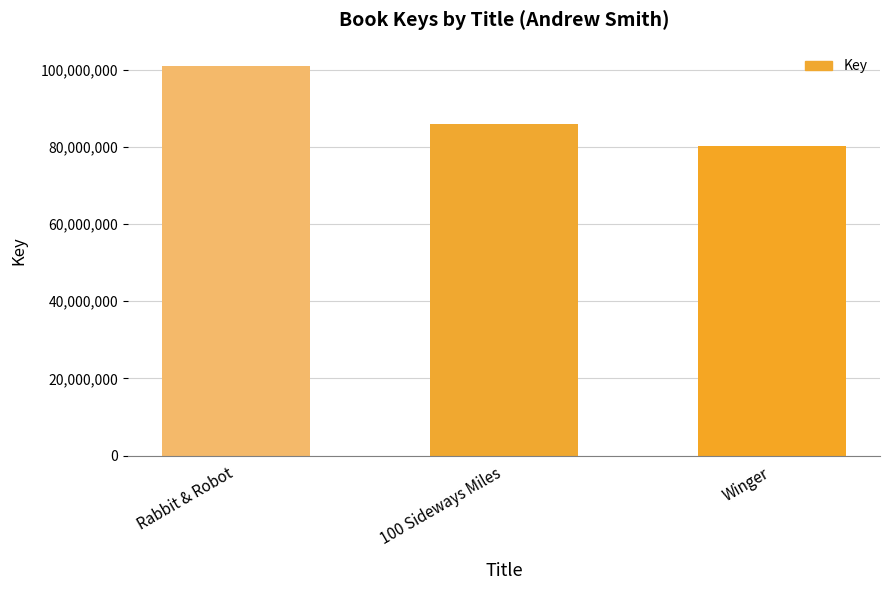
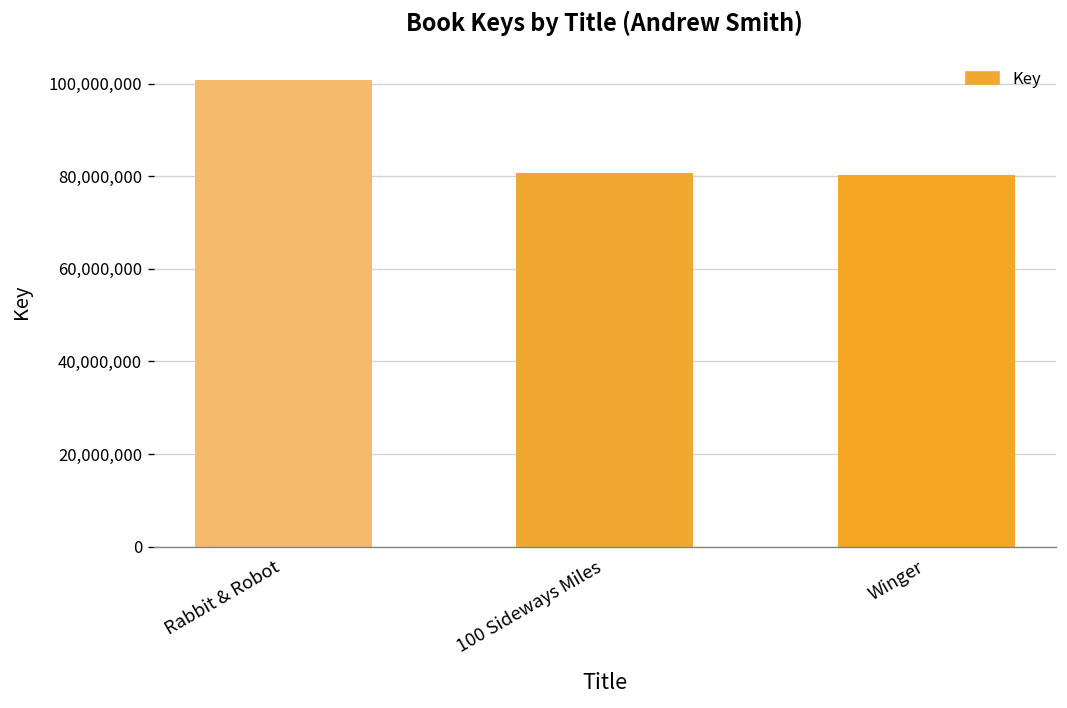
  {
    "Rabbit & Robot": "101,000,000",
-   "100 Sideways Miles": "86,000,000",
+   "100 Sideways Miles": "81,000,000",
    "Winger": "80,000,000"
  }
